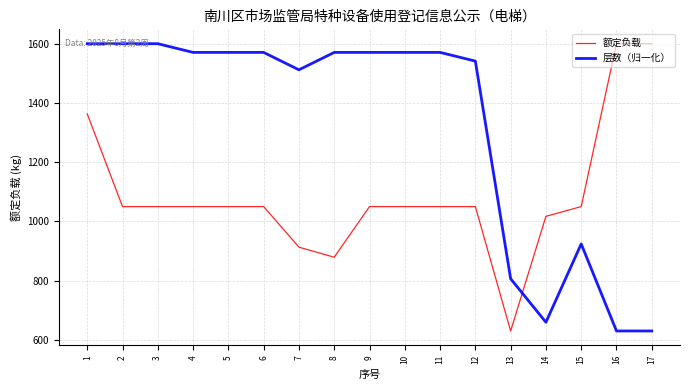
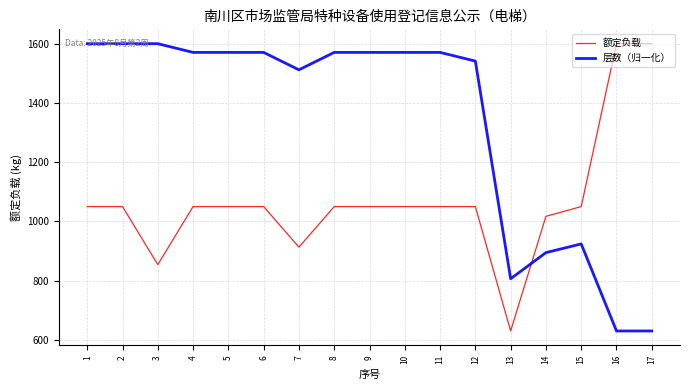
  {
    "额定负载": {
-     "1": 1360,
+     "1": 1050,
      "2": 1050,
-     "3": 1050,
+     "3": 850,
      "4": 1050,
      "5": 1050,
      "6": 1050,
      "7": 910,
-     "8": 880,
+     "8": 1050,
      "9": 1050,
      "10": 1050,
      "11": 1050,
      "12": 1050,
      "13": 630,
      "14": 1020,
      "15": 1050
    },
    "层数（归一化）": {
      "3": 1600,
      "4": 1570,
      "5": 1570,
      "6": 1570,
      "7": 1510,
      "8": 1570,
      "9": 1570,
      "10": 1570,
      "11": 1570,
      "12": 1540,
      "13": 810,
-     "14": 660,
+     "14": 890,
      "15": 920,
      "16": 630,
      "17": 630
    }
  }
